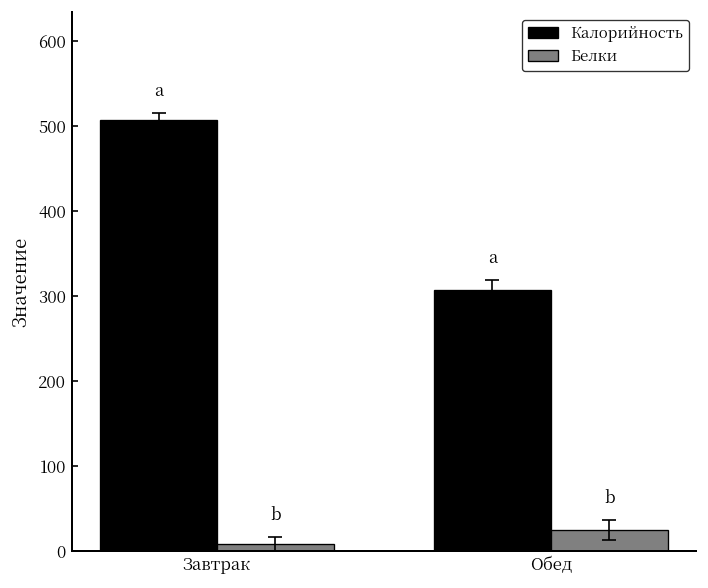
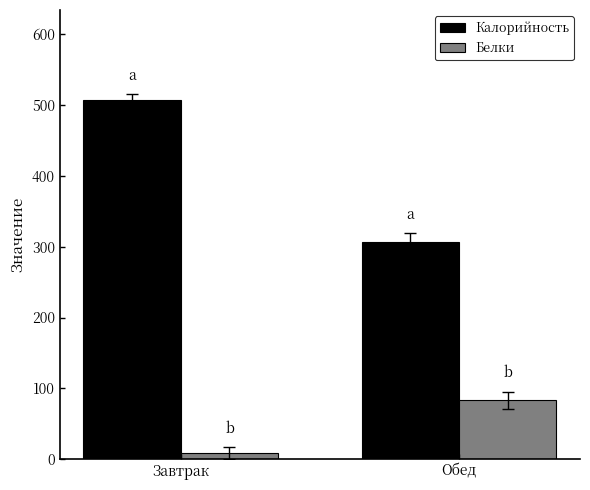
  {
    "Калорийность": {
      "Завтрак": 510,
      "Обед": 310
    },
    "Белки": {
      "Завтрак": 10,
-     "Обед": 30
+     "Обед": 80
    }
  }
